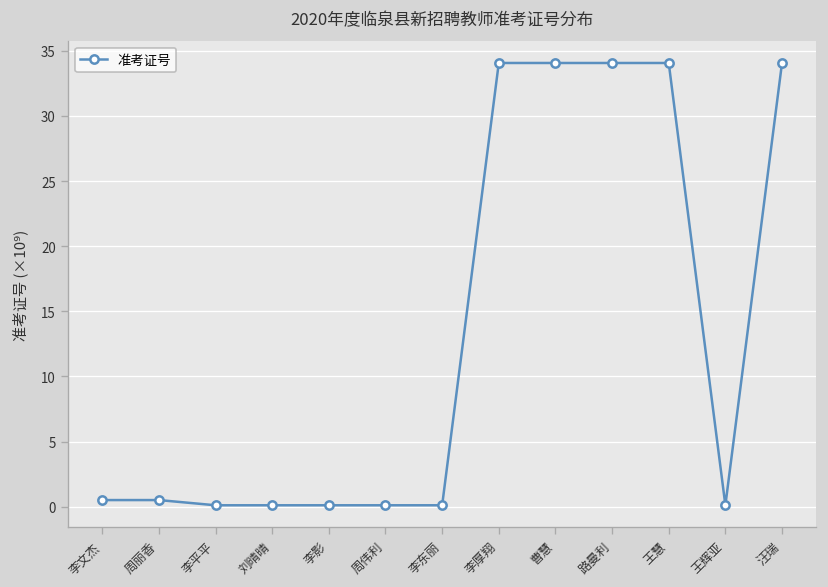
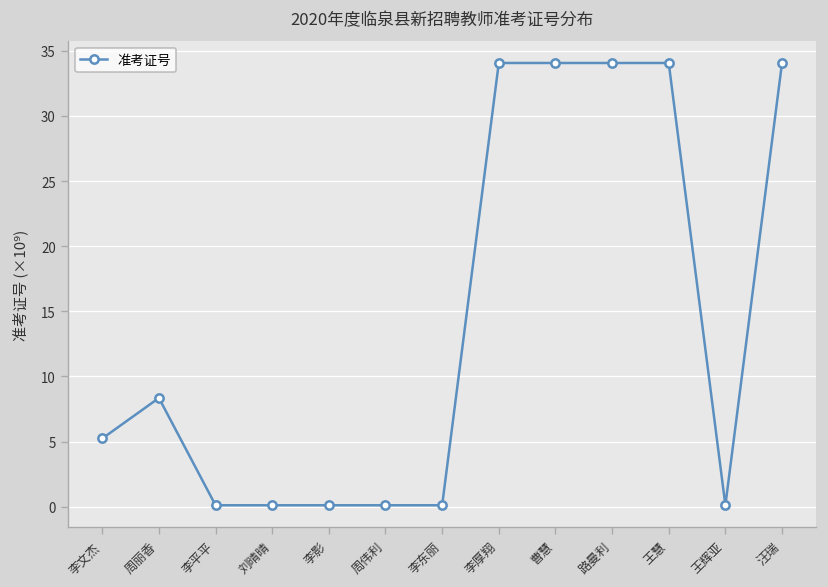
  {
-   "李文杰": 0.5,
-   "周丽香": 0.5,
+   "李文杰": 5.2,
+   "周丽香": 8.3,
    "李平平": 0.1,
    "刘晴晴": 0.1,
    "李影": 0.1,
    "周伟利": 0.1,
    "李东丽": 0.1,
    "李厚翔": 34.1,
    "曹慧": 34.1,
    "路曼利": 34.1,
    "王慧": 34.1,
    "王辉亚": 0.1,
    "汪瑞": 34.1
  }
